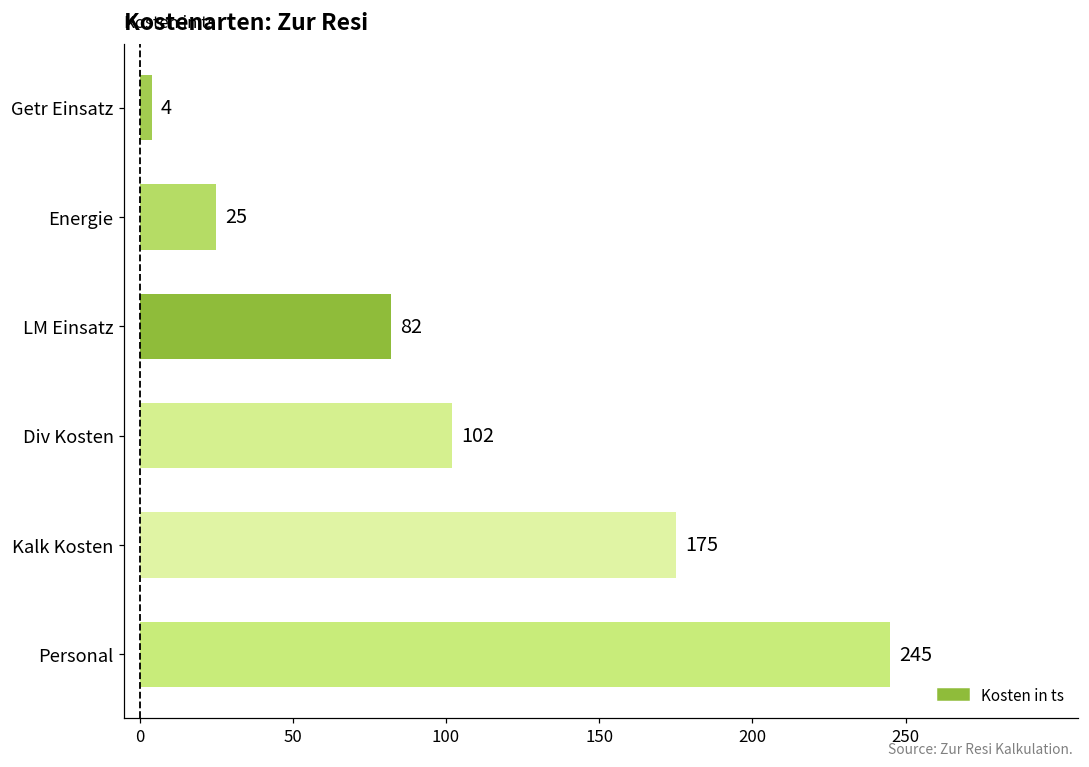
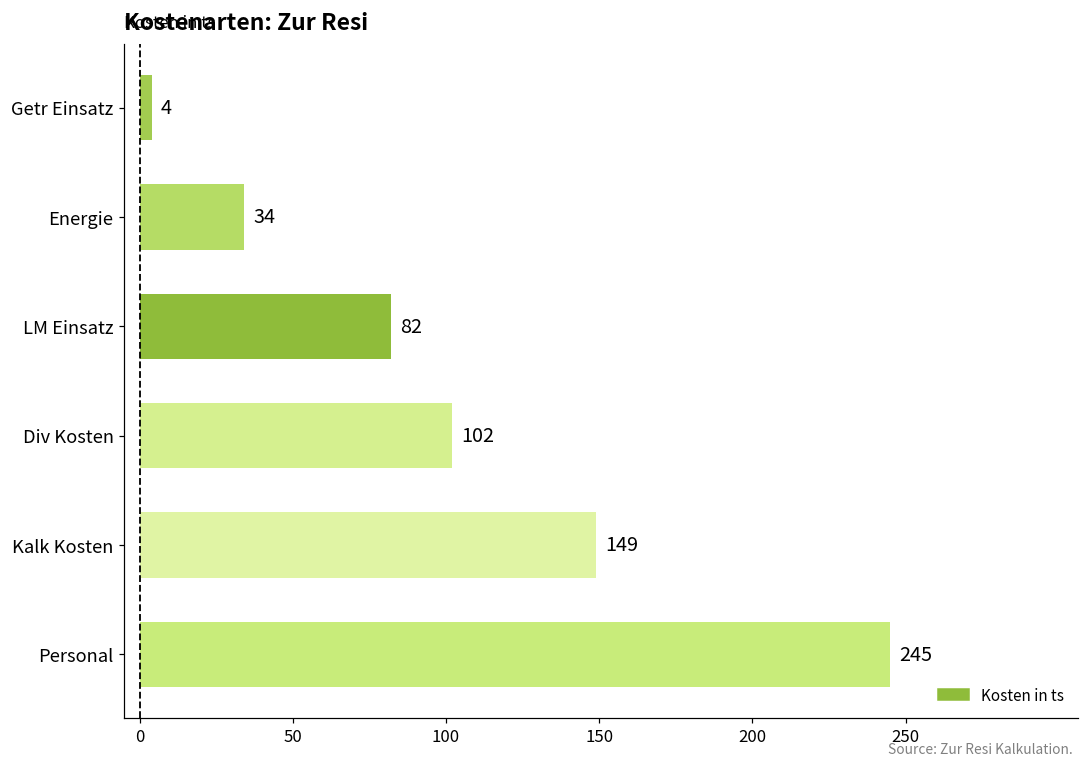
  {
    "Getr Einsatz": 4,
-   "Energie": 25,
+   "Energie": 34,
    "LM Einsatz": 82,
    "Div Kosten": 102,
-   "Kalk Kosten": 175,
+   "Kalk Kosten": 149,
    "Personal": 245
  }
